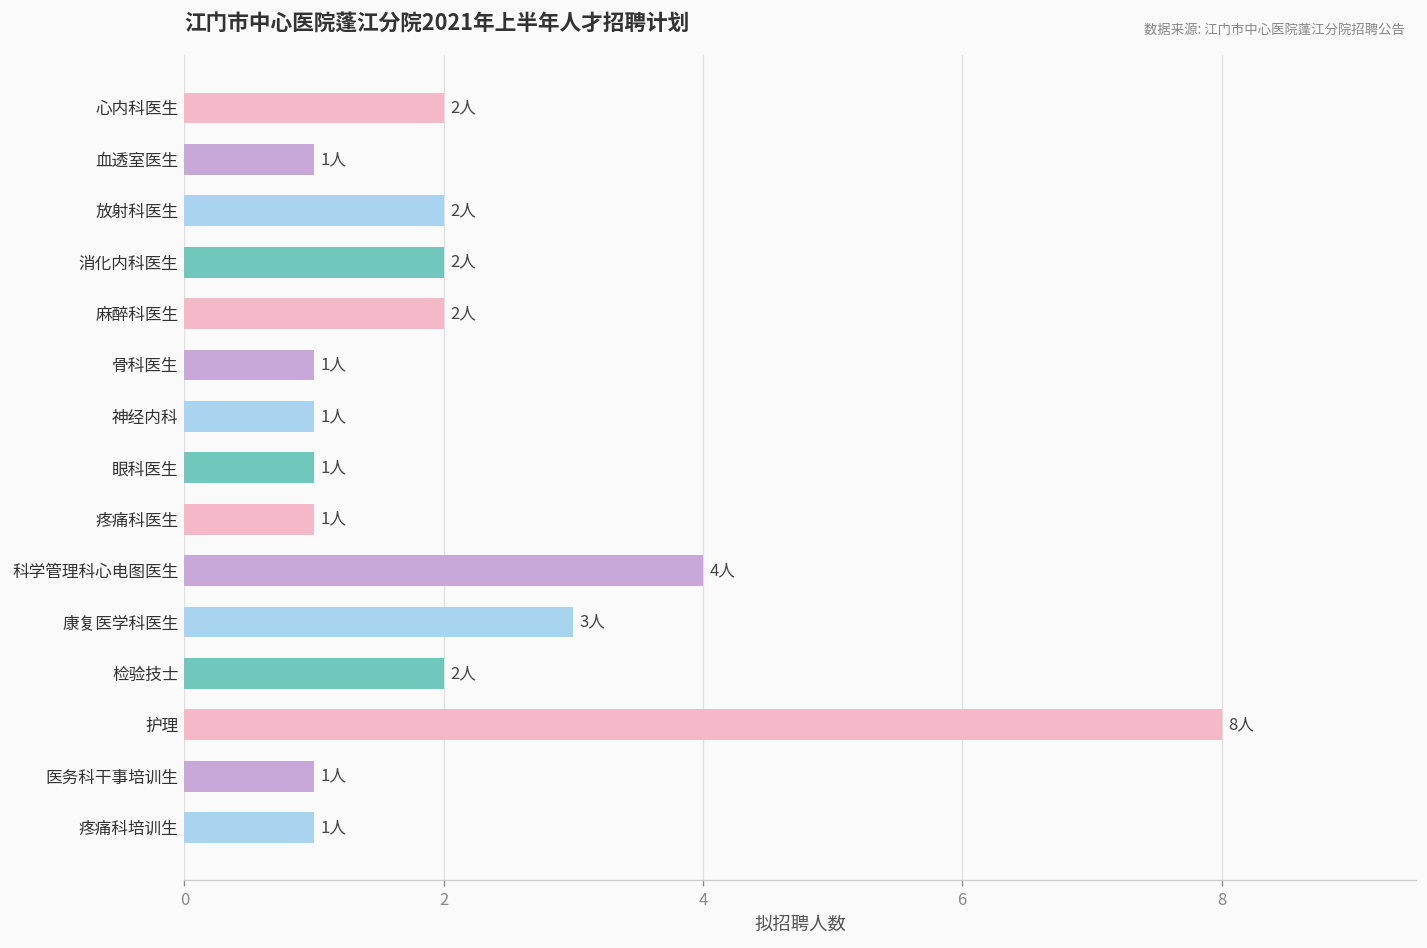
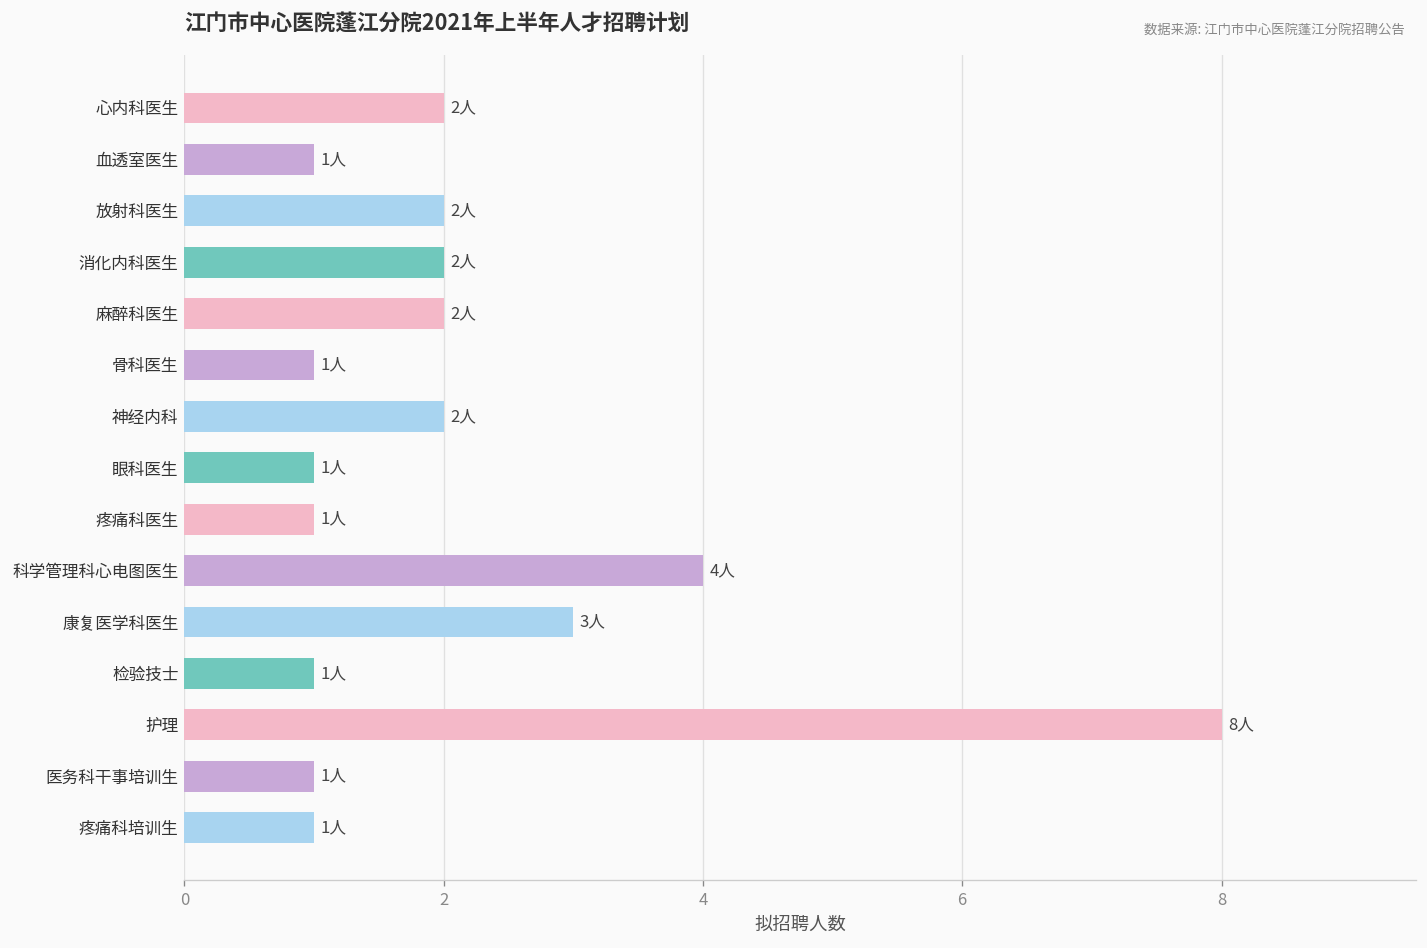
  {
    "心内科医生": "2人",
    "血透室医生": "1人",
    "放射科医生": "2人",
    "消化内科医生": "2人",
    "麻醉科医生": "2人",
    "骨科医生": "1人",
-   "神经内科": "1人",
+   "神经内科": "2人",
    "眼科医生": "1人",
    "疼痛科医生": "1人",
    "科学管理科心电图医生": "4人",
    "康复医学科医生": "3人",
-   "检验技士": "2人",
+   "检验技士": "1人",
    "护理": "8人",
    "医务科干事培训生": "1人",
    "疼痛科培训生": "1人"
  }
